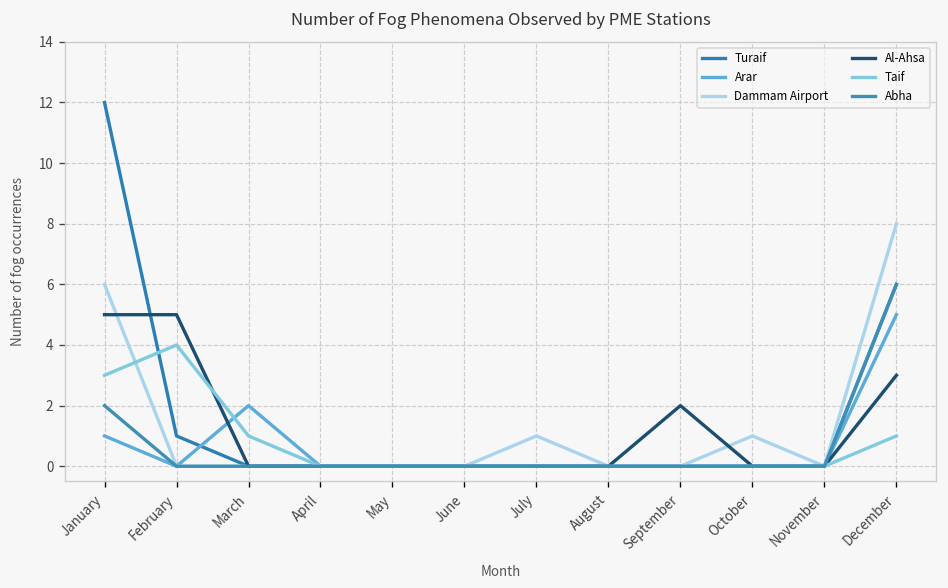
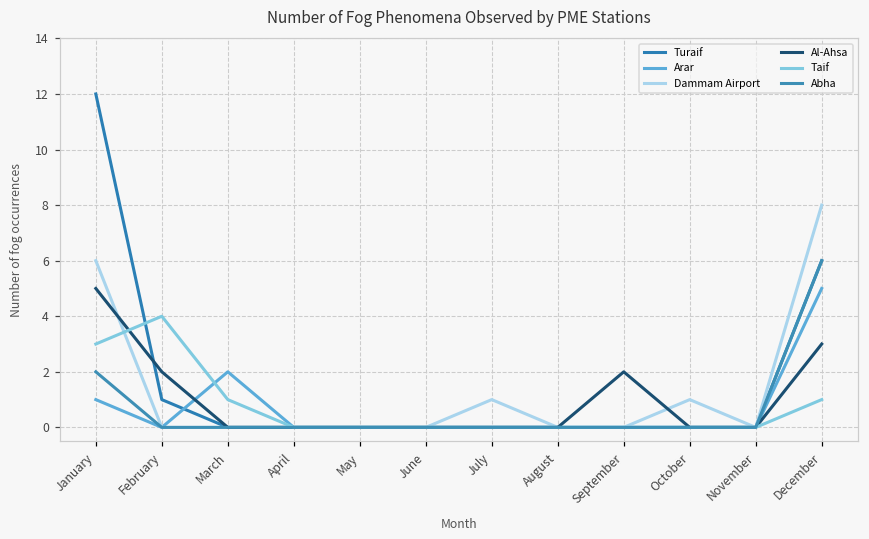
  {
    "Al-Ahsa": {
      "January": 5,
-     "February": 5,
+     "February": 2,
      "September": 2,
      "December": 3
    }
  }
